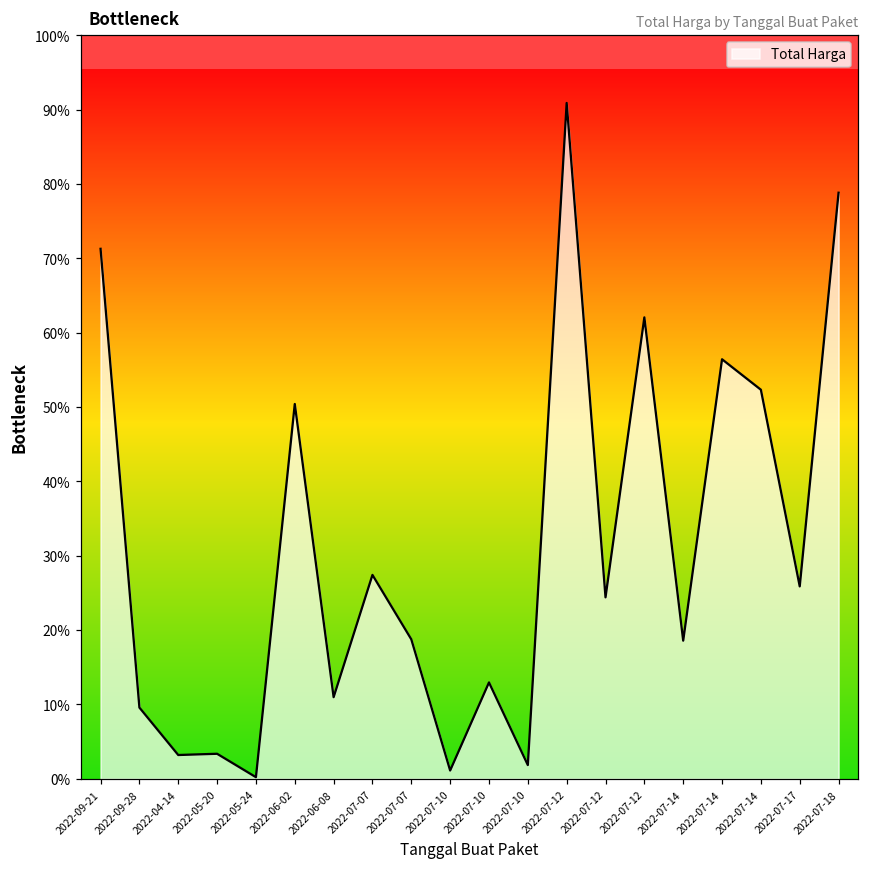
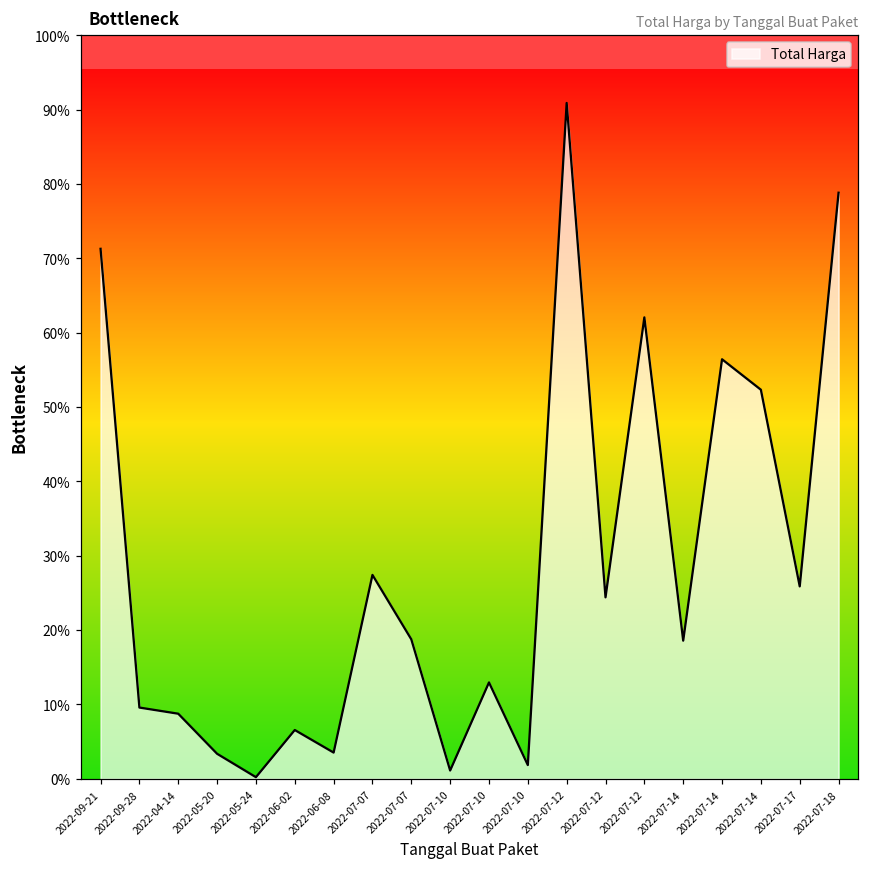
  {
    "2022-09-21": "71%",
    "2022-09-28": "10%",
-   "2022-04-14": "3%",
+   "2022-04-14": "9%",
    "2022-05-20": "3%",
    "2022-05-24": "0%",
-   "2022-06-02": "50%",
-   "2022-06-08": "11%",
+   "2022-06-02": "7%",
+   "2022-06-08": "4%",
    "2022-07-17": "26%",
    "2022-07-18": "79%"
  }
